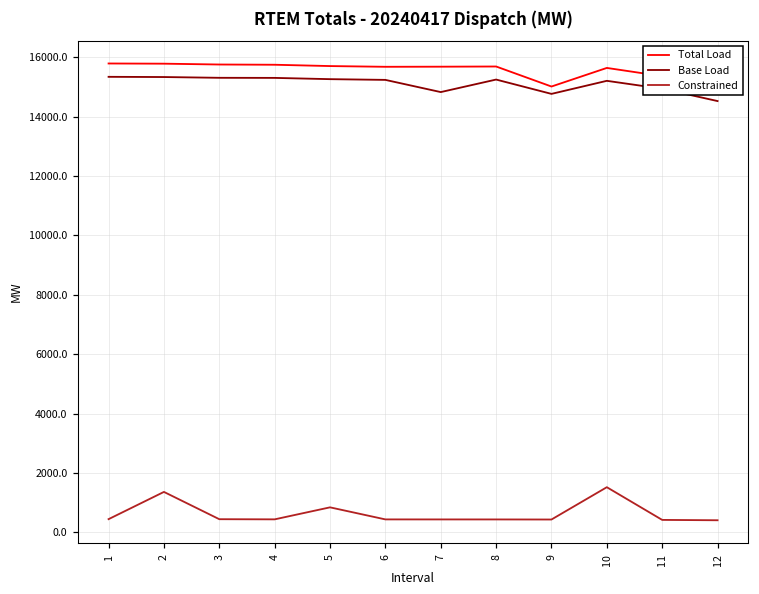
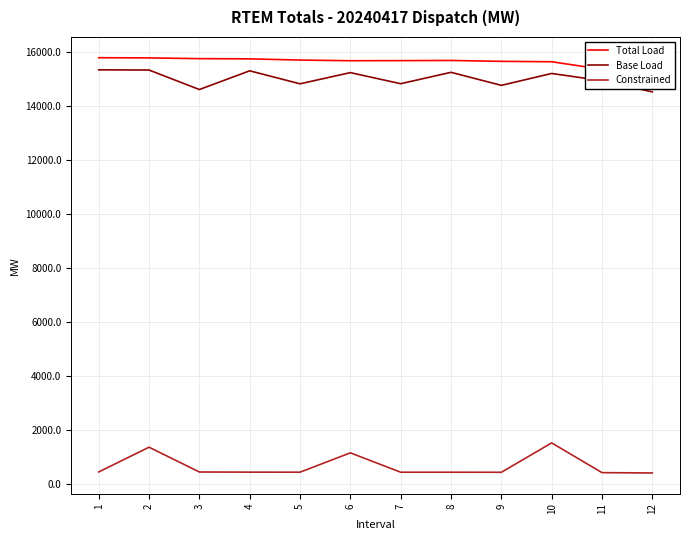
  {
    "Total Load": {
      "1": 15800,
      "2": 15800,
      "3": 15800,
      "4": 15700,
      "5": 15700,
      "6": 15700,
      "7": 15700,
      "8": 15700,
-     "9": 15000,
+     "9": 15700,
      "10": 15600
    },
    "Base Load": {
      "1": 15300,
      "2": 15300,
-     "3": 15300,
+     "3": 14600,
      "4": 15300,
-     "5": 15300,
+     "5": 14800,
      "6": 15200,
      "7": 14800,
      "8": 15200,
      "9": 14800,
      "10": 15200,
      "12": 14500
    },
    "Constrained": {
      "1": 400,
      "2": 1400,
      "3": 400,
      "4": 400,
-     "5": 800,
-     "6": 400,
+     "5": 400,
+     "6": 1200,
      "7": 400,
      "8": 400,
      "9": 400,
      "10": 1500,
      "11": 400,
      "12": 400
    }
  }
